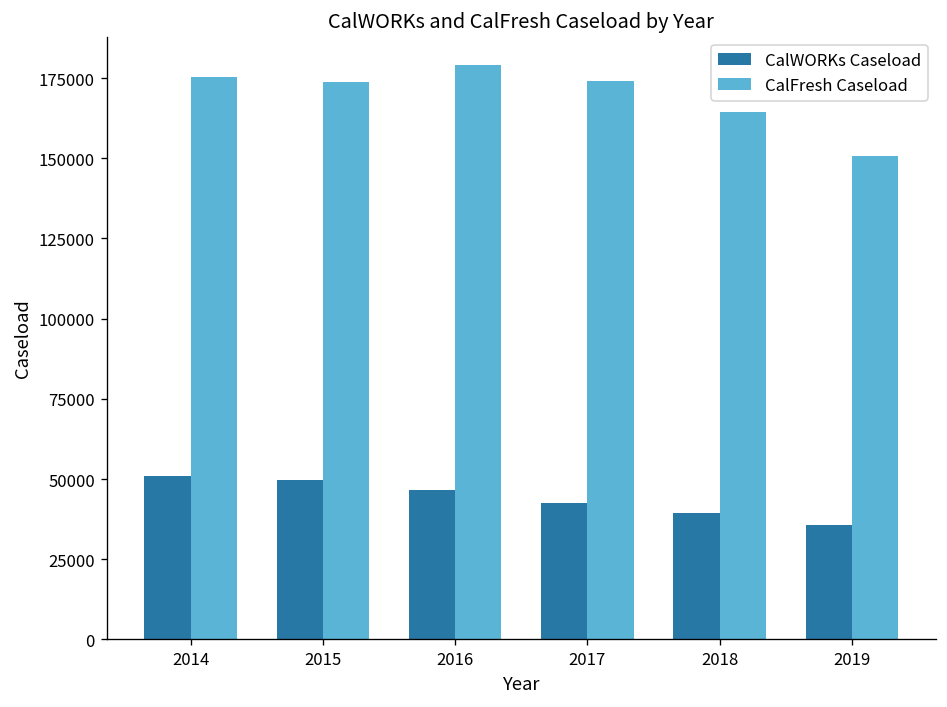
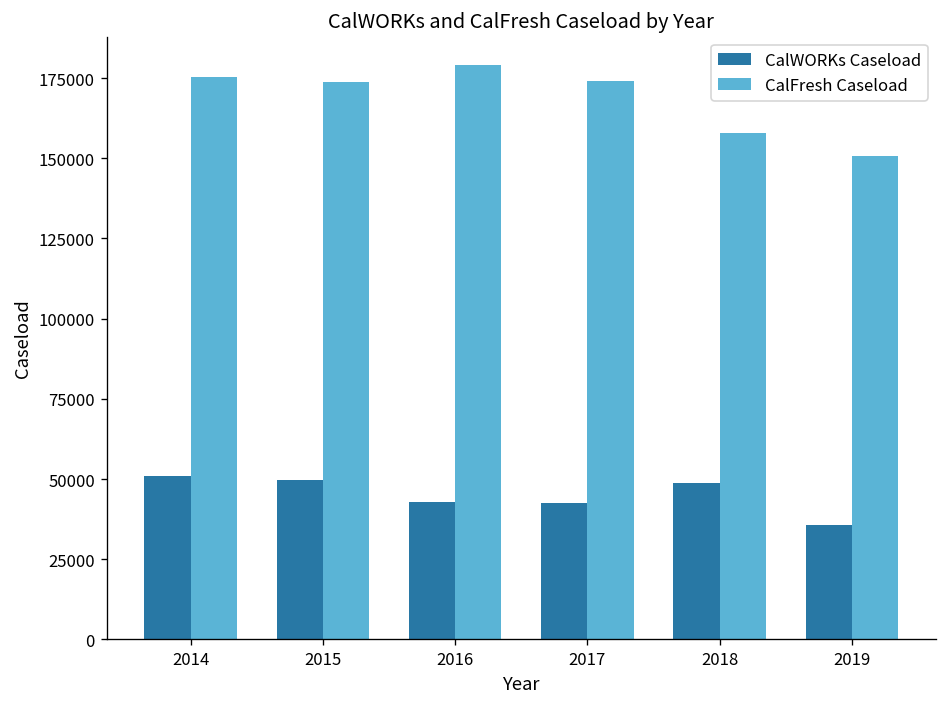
  {
    "CalWORKs Caseload": {
      "2014": 51000,
      "2015": 50000,
-     "2016": 47000,
+     "2016": 43000,
      "2017": 43000,
-     "2018": 40000,
+     "2018": 49000,
      "2019": 36000
    },
    "CalFresh Caseload": {
      "2014": 175000,
      "2015": 174000,
      "2016": 179000,
      "2017": 174000,
-     "2018": 164000,
+     "2018": 158000,
      "2019": 151000
    }
  }
